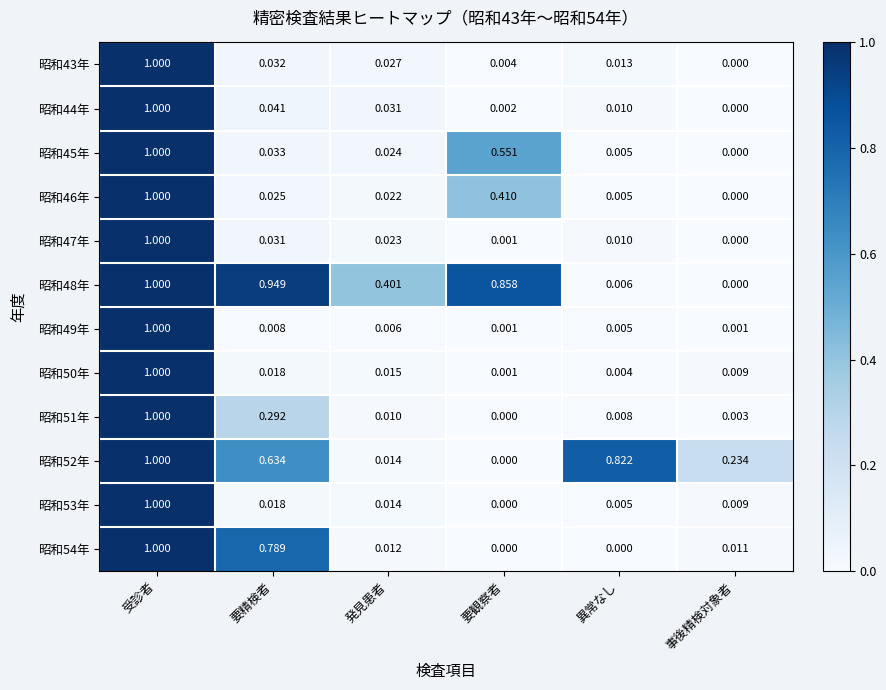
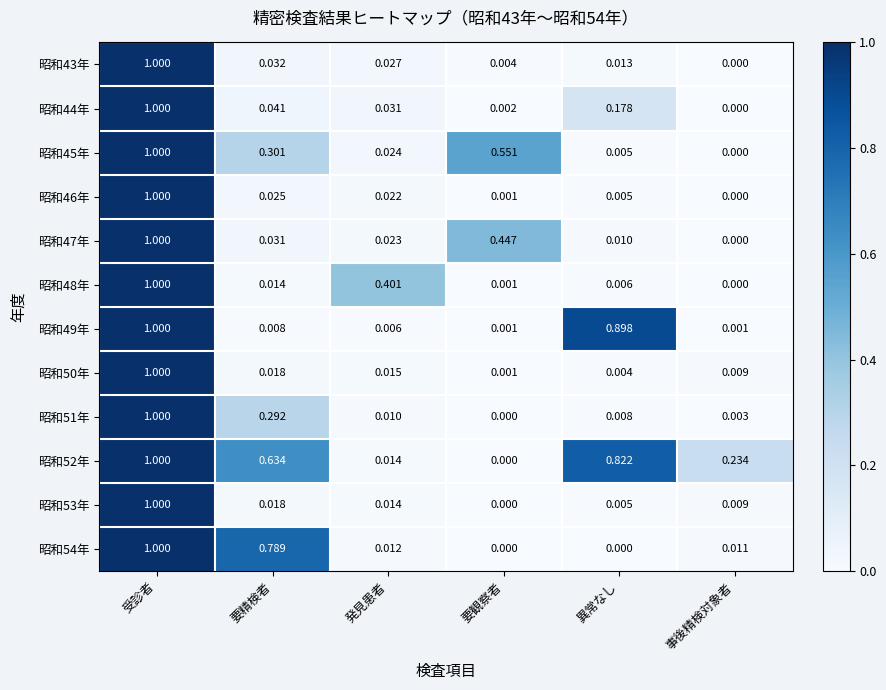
  {
    "昭和43年": {
      "受診者": 1.000,
      "要精検者": 0.032,
      "発見患者": 0.027,
      "要観察者": 0.004,
      "異常なし": 0.013,
      "事後精検対象者": 0.000
    },
    "昭和44年": {
      "受診者": 1.000,
      "要精検者": 0.041,
      "発見患者": 0.031,
      "要観察者": 0.002,
-     "異常なし": 0.010,
+     "異常なし": 0.178,
      "事後精検対象者": 0.000
    },
    "昭和45年": {
      "受診者": 1.000,
-     "要精検者": 0.033,
+     "要精検者": 0.301,
      "発見患者": 0.024,
      "要観察者": 0.551,
      "異常なし": 0.005,
      "事後精検対象者": 0.000
    },
    "昭和46年": {
      "受診者": 1.000,
      "要精検者": 0.025,
      "発見患者": 0.022,
-     "要観察者": 0.410,
+     "要観察者": 0.001,
      "異常なし": 0.005,
      "事後精検対象者": 0.000
    },
    "昭和47年": {
      "受診者": 1.000,
      "要精検者": 0.031,
      "発見患者": 0.023,
-     "要観察者": 0.001,
+     "要観察者": 0.447,
      "異常なし": 0.010,
      "事後精検対象者": 0.000
    },
    "昭和48年": {
      "受診者": 1.000,
-     "要精検者": 0.949,
+     "要精検者": 0.014,
      "発見患者": 0.401,
-     "要観察者": 0.858,
+     "要観察者": 0.001,
      "異常なし": 0.006,
      "事後精検対象者": 0.000
    },
    "昭和49年": {
      "受診者": 1.000,
      "要精検者": 0.008,
      "発見患者": 0.006,
      "要観察者": 0.001,
-     "異常なし": 0.005,
+     "異常なし": 0.898,
      "事後精検対象者": 0.001
    },
    "昭和50年": {
      "受診者": 1.000,
      "要精検者": 0.018,
      "発見患者": 0.015,
      "要観察者": 0.001,
      "異常なし": 0.004,
      "事後精検対象者": 0.009
    },
    "昭和51年": {
      "受診者": 1.000,
      "要精検者": 0.292,
      "発見患者": 0.010,
      "要観察者": 0.000,
      "異常なし": 0.008,
      "事後精検対象者": 0.003
    },
    "昭和52年": {
      "受診者": 1.000,
      "要精検者": 0.634,
      "発見患者": 0.014,
      "要観察者": 0.000,
      "異常なし": 0.822,
      "事後精検対象者": 0.234
    },
    "昭和53年": {
      "受診者": 1.000,
      "要精検者": 0.018,
      "発見患者": 0.014,
      "要観察者": 0.000,
      "異常なし": 0.005,
      "事後精検対象者": 0.009
    },
    "昭和54年": {
      "受診者": 1.000,
      "要精検者": 0.789,
      "発見患者": 0.012,
      "要観察者": 0.000,
      "異常なし": 0.000,
      "事後精検対象者": 0.011
    }
  }
